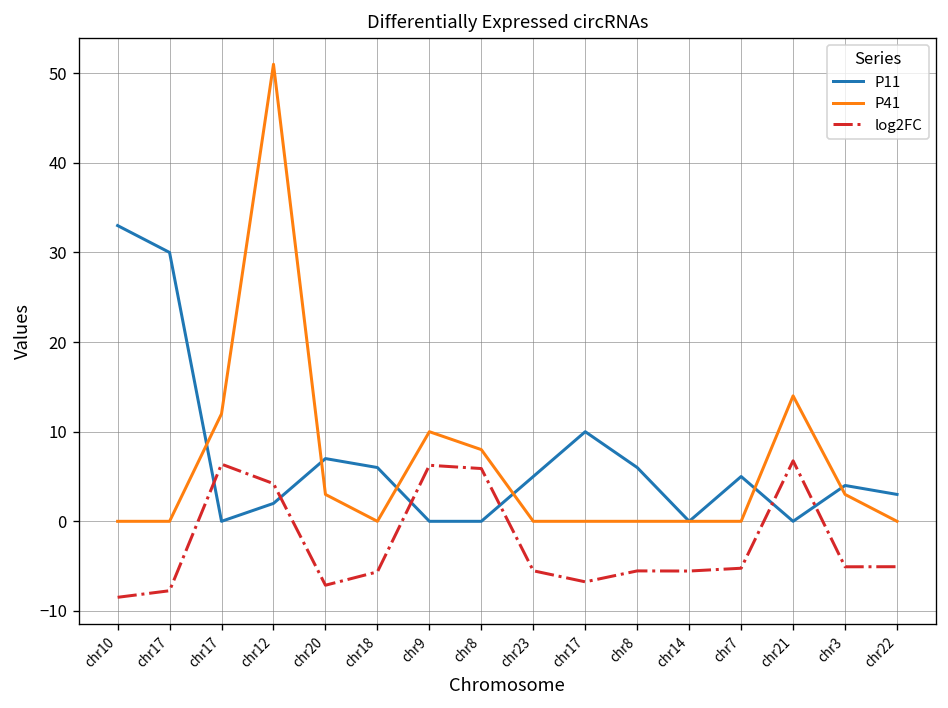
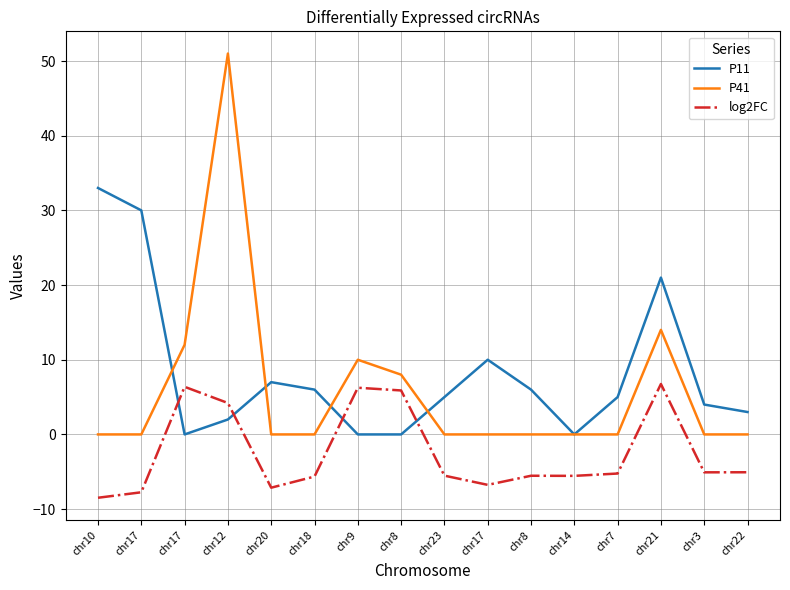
  {
    "P11": {
      "chr10": 33,
      "chr12": 2,
      "chr20": 7,
      "chr18": 6,
      "chr9": 0,
      "chr23": 5,
      "chr7": 5,
-     "chr21": 0,
+     "chr21": 21,
      "chr3": 4,
      "chr22": 3
    },
    "P41": {
      "chr10": 0,
      "chr12": 51,
-     "chr20": 3,
+     "chr20": 0,
      "chr18": 0,
      "chr9": 10,
      "chr23": 0,
      "chr7": 0,
      "chr21": 14,
-     "chr3": 3,
+     "chr3": 0,
      "chr22": 0
    },
    "log2FC": {
      "chr10": -8,
      "chr12": 4,
      "chr20": -7,
      "chr18": -6,
      "chr9": 6,
      "chr23": -6,
      "chr14": -6,
      "chr7": -5,
      "chr21": 7,
      "chr3": -5,
      "chr22": -5
    }
  }
